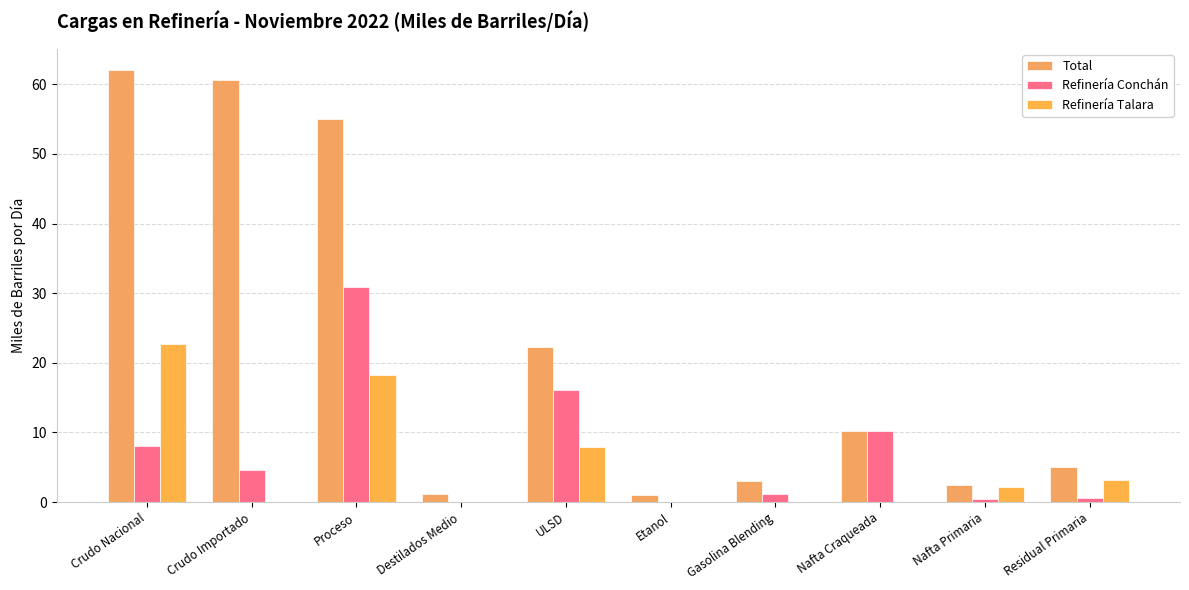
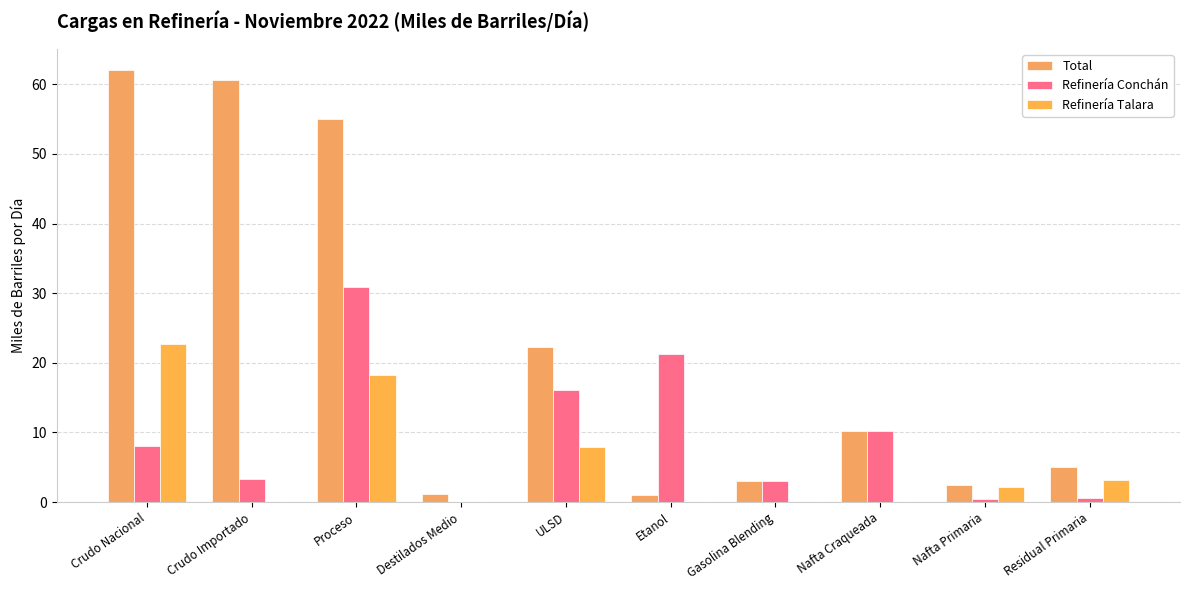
  {
    "Refinería Conchán": {
      "Crudo Nacional": 8,
-     "Crudo Importado": 5,
+     "Crudo Importado": 3,
      "Proceso": 31,
      "ULSD": 16,
-     "Etanol": 0,
-     "Gasolina Blending": 1,
+     "Etanol": 21,
+     "Gasolina Blending": 3,
      "Nafta Craqueada": 10,
      "Nafta Primaria": 0,
      "Residual Primaria": 1
    }
  }
